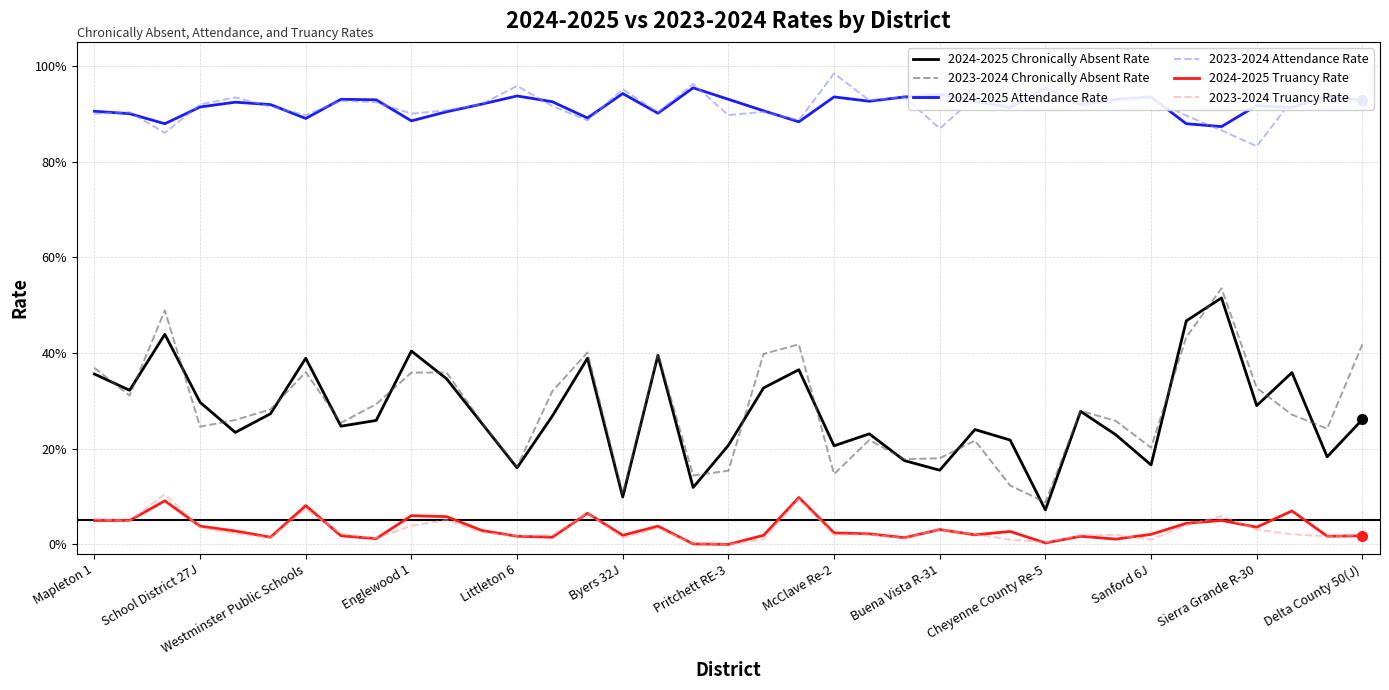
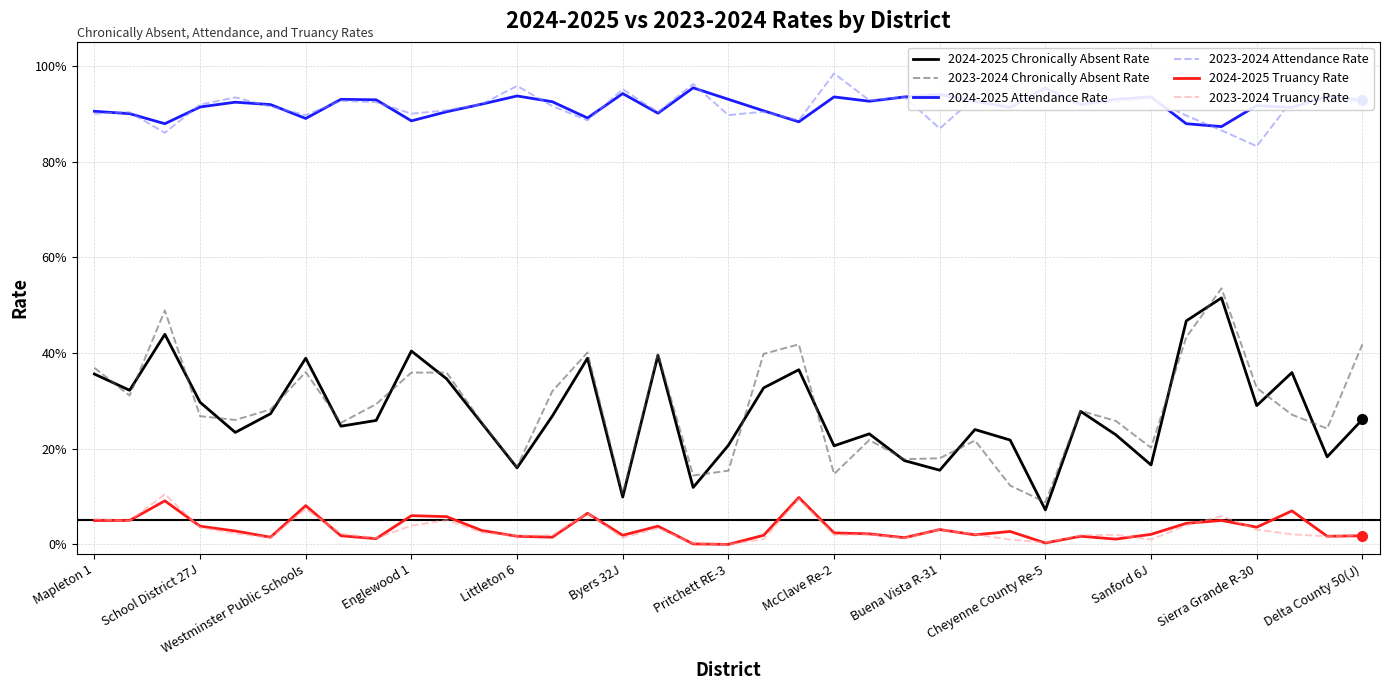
  {
    "2023-2024 Chronically Absent Rate": {
      "Mapleton 1": "37%",
-     "School District 27J": "25%",
+     "School District 27J": "27%",
      "Westminster Public Schools": "36%",
      "Englewood 1": "36%",
      "Byers 32J": "11%",
      "Pritchett RE-3": "15%",
      "McClave Re-2": "15%",
      "Buena Vista R-31": "18%",
      "Cheyenne County Re-5": "9%",
      "Sanford 6J": "20%",
      "Sierra Grande R-30": "33%",
      "Delta County 50(J)": "42%"
    },
    "2023-2024 Attendance Rate": {
      "Westminster Public Schools": "90%",
      "Englewood 1": "90%",
      "Littleton 6": "96%",
      "Byers 32J": "95%",
      "Pritchett RE-3": "90%",
      "McClave Re-2": "98%",
      "Buena Vista R-31": "87%",
      "Sierra Grande R-30": "83%"
    },
    "2023-2024 Truancy Rate": {
      "Westminster Public Schools": "7%",
      "Englewood 1": "4%",
      "Sanford 6J": "1%"
    }
  }
